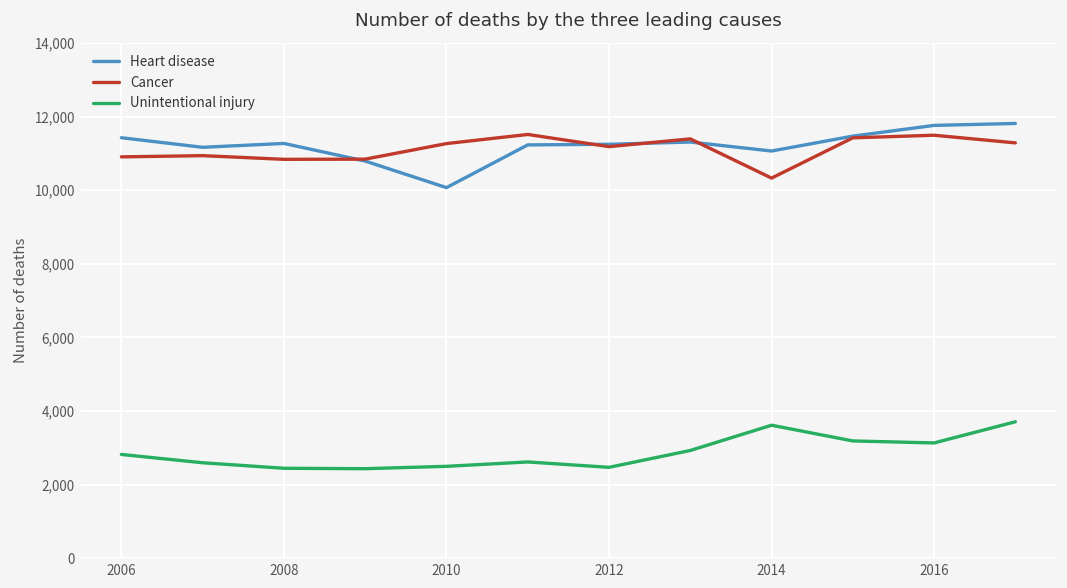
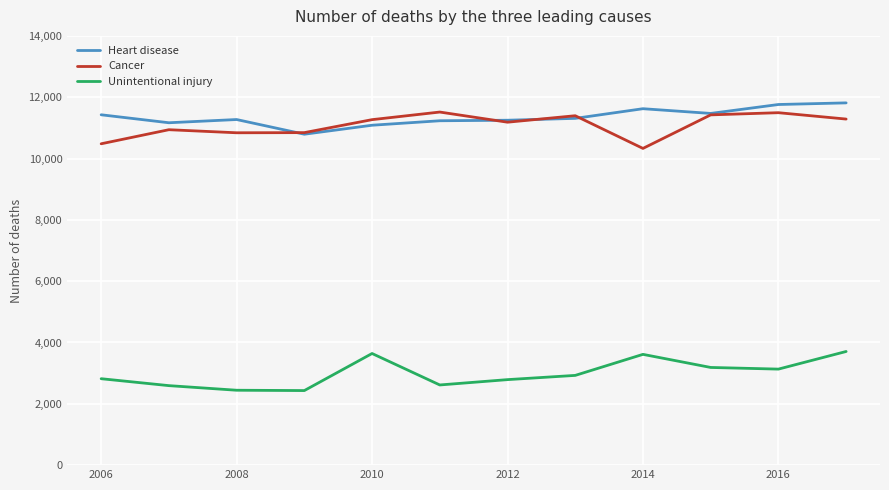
  {
    "Heart disease": {
      "2006": "11,400",
      "2008": "11,300",
-     "2010": "10,100",
-     "2014": "11,100",
+     "2010": "11,100",
+     "2014": "11,600",
      "2016": "11,800"
    },
    "Cancer": {
-     "2006": "10,900",
+     "2006": "10,500",
      "2008": "10,800",
      "2010": "11,300",
      "2014": "10,300",
      "2016": "11,500"
    },
    "Unintentional injury": {
      "2006": "2,800",
      "2008": "2,400",
-     "2010": "2,500",
-     "2012": "2,500",
+     "2010": "3,600",
+     "2012": "2,800",
      "2014": "3,600",
      "2016": "3,100"
    }
  }
